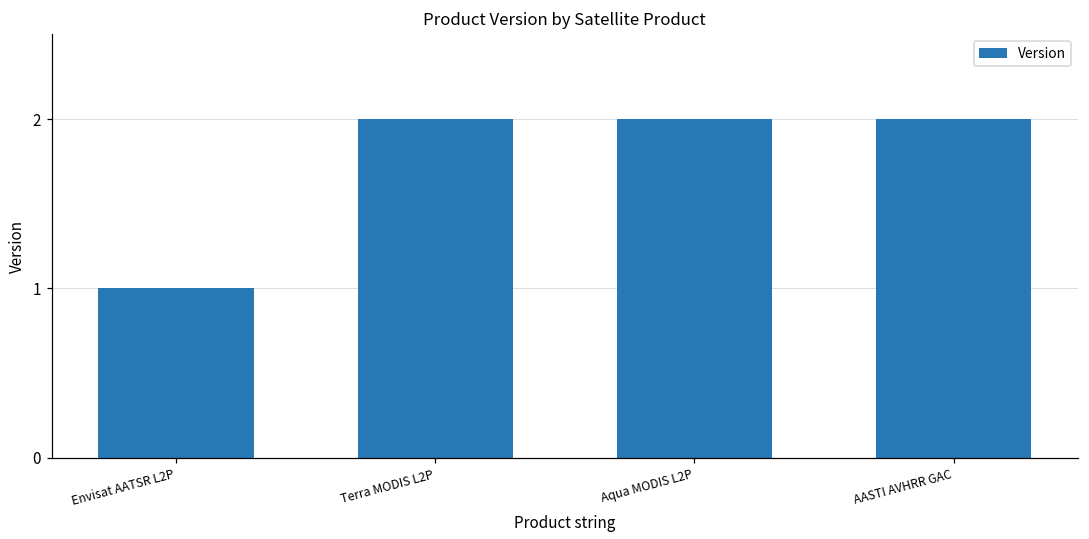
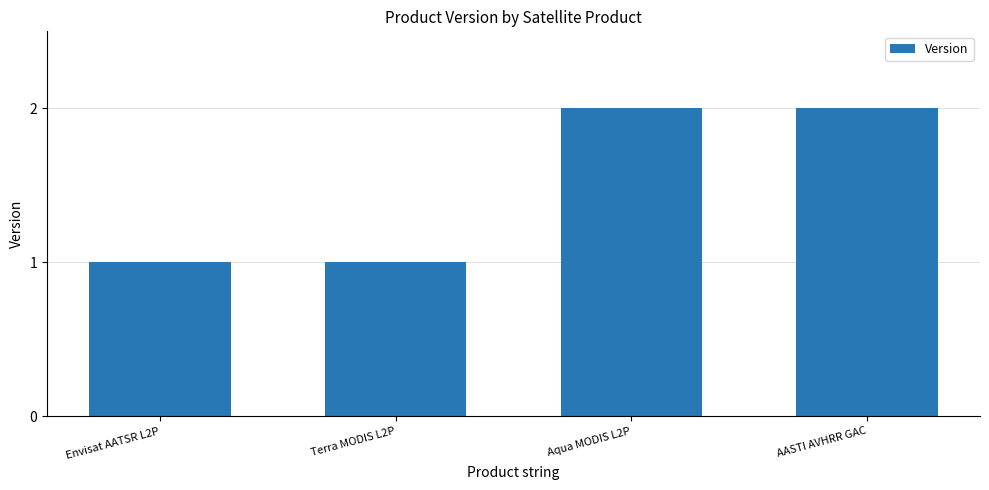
  {
    "Envisat AATSR L2P": 1,
-   "Terra MODIS L2P": 2,
+   "Terra MODIS L2P": 1,
    "Aqua MODIS L2P": 2,
    "AASTI AVHRR GAC": 2
  }
